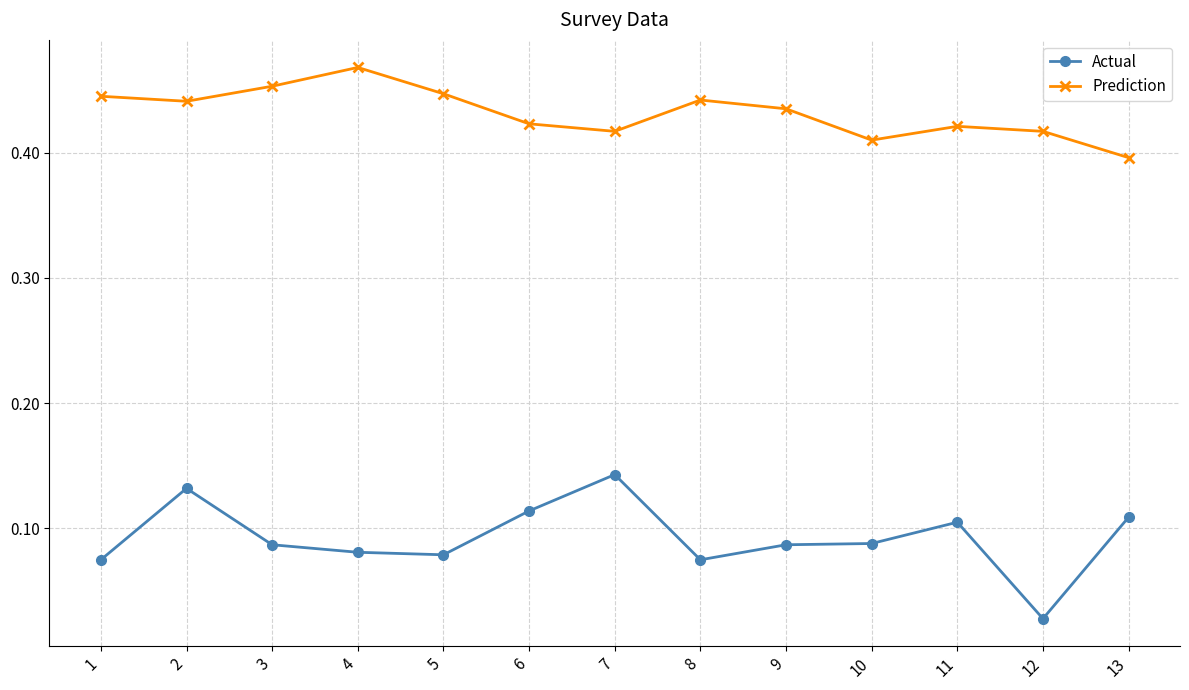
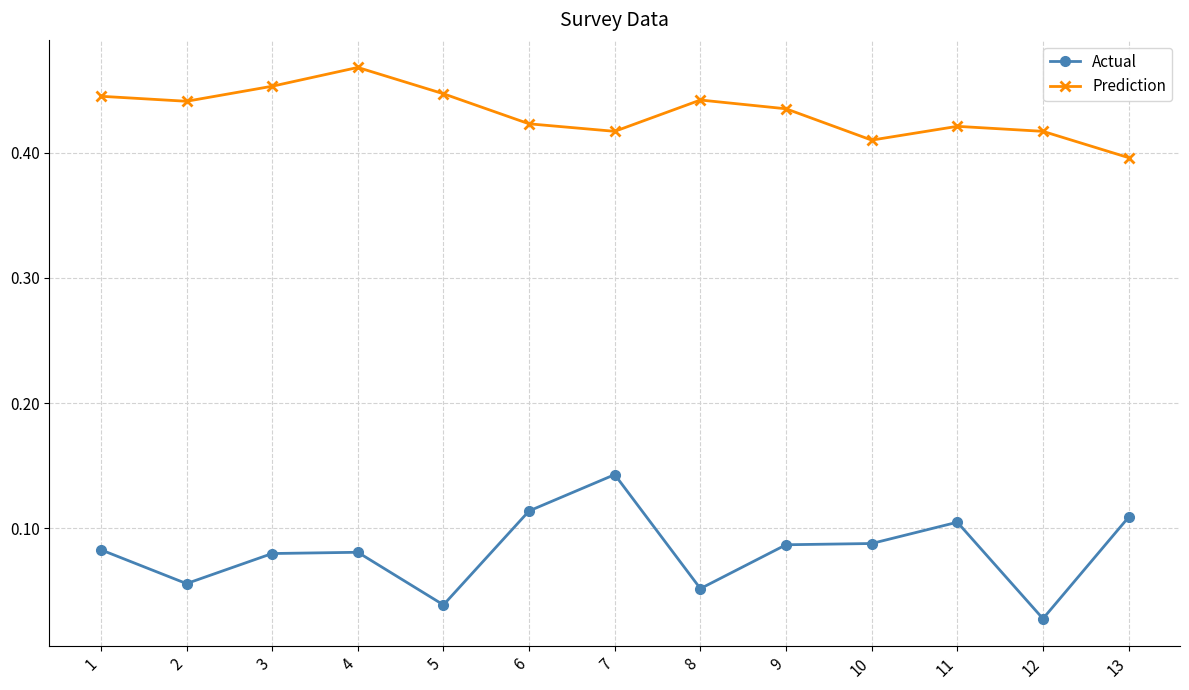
  {
    "Actual": {
-     "1": 0.075,
-     "2": 0.132,
-     "3": 0.087,
+     "1": 0.083,
+     "2": 0.056,
+     "3": 0.080,
      "4": 0.081,
-     "5": 0.079,
+     "5": 0.039,
      "6": 0.114,
      "7": 0.143,
-     "8": 0.075,
+     "8": 0.052,
      "9": 0.087,
      "10": 0.088,
      "11": 0.105,
      "12": 0.028,
      "13": 0.109
    },
    "Prediction": {
      "1": 0.445,
      "2": 0.441,
      "3": 0.453,
      "4": 0.468,
      "5": 0.447,
      "6": 0.423,
      "7": 0.417,
      "8": 0.442,
      "9": 0.435,
      "10": 0.410,
      "11": 0.421,
      "12": 0.417,
      "13": 0.396
    }
  }
